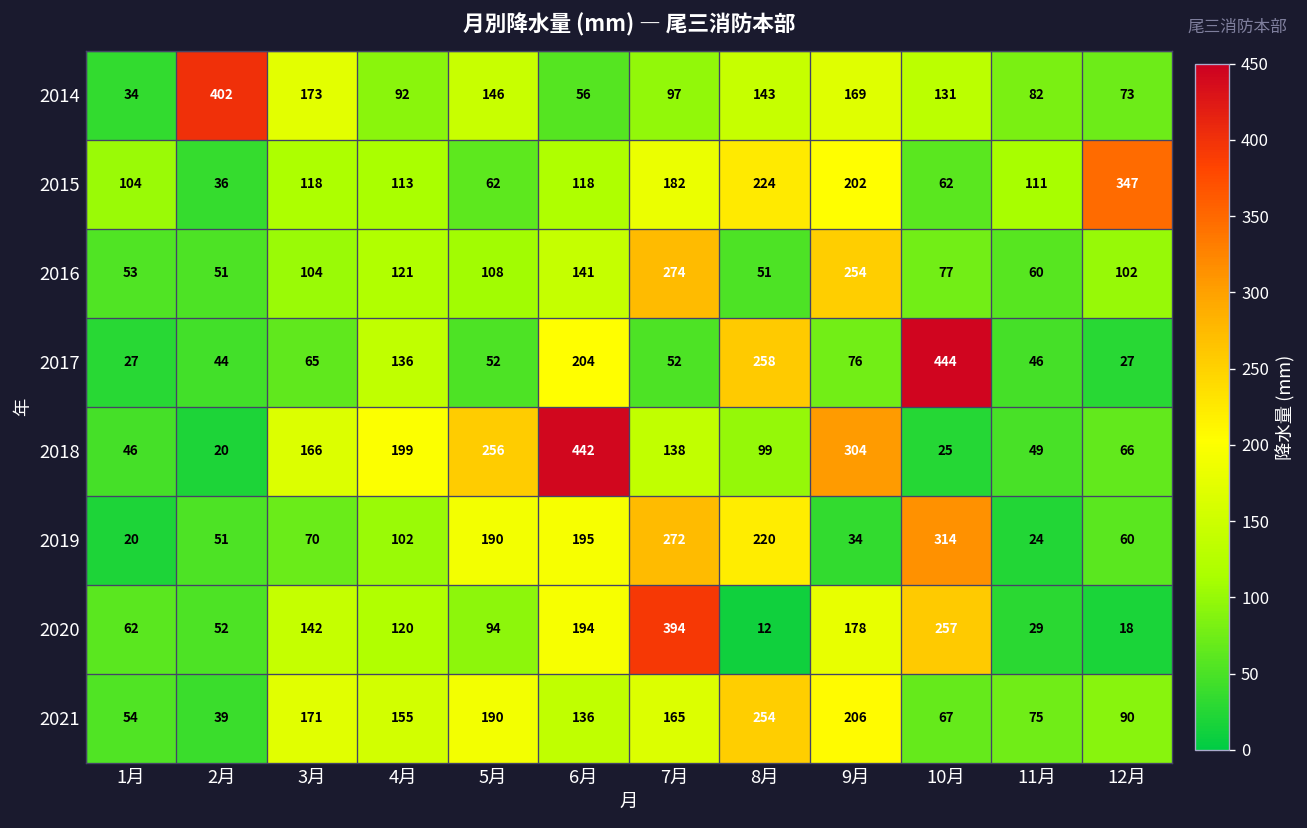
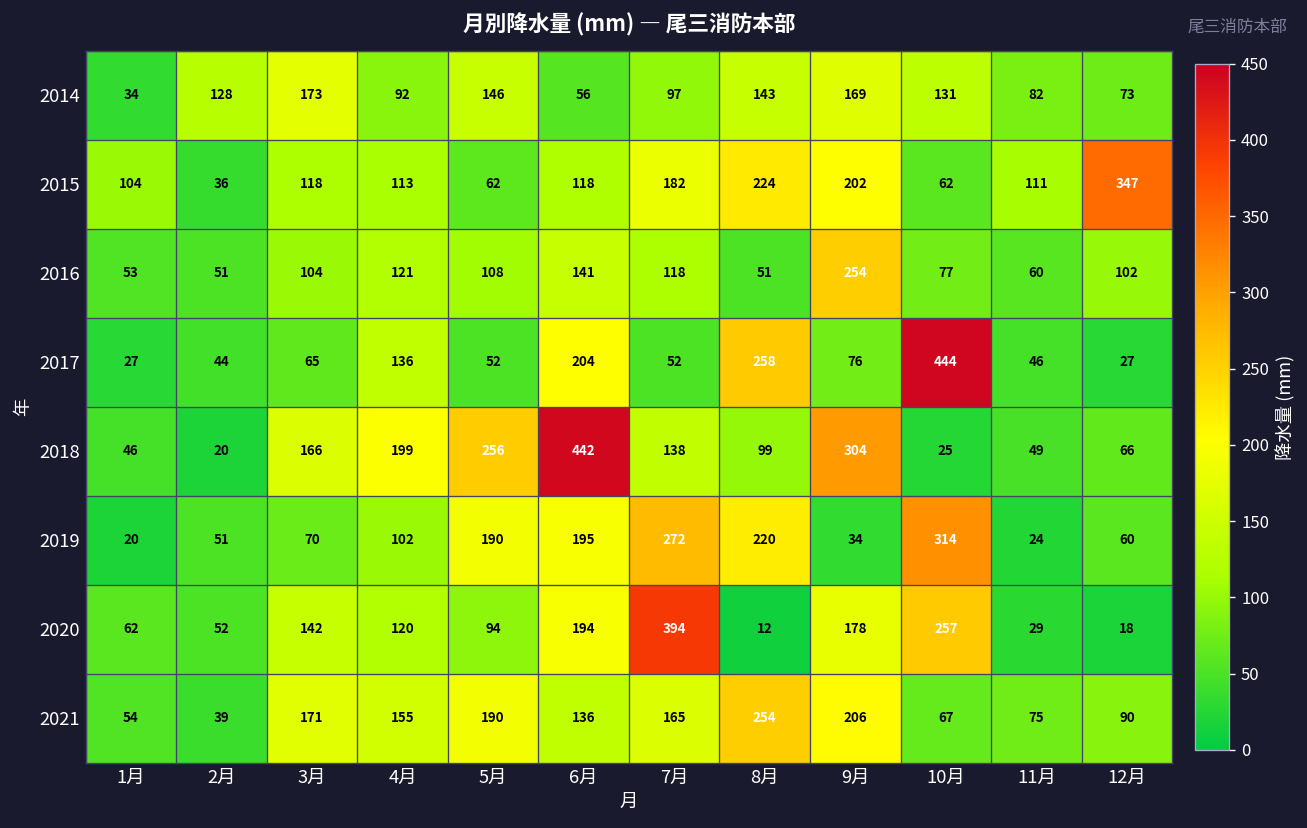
  {
    "2014": {
      "1月": 34,
-     "2月": 402,
+     "2月": 128,
      "3月": 173,
      "4月": 92,
      "5月": 146,
      "6月": 56,
      "7月": 97,
      "8月": 143,
      "9月": 169,
      "10月": 131,
      "11月": 82,
      "12月": 73
    },
    "2015": {
      "1月": 104,
      "2月": 36,
      "3月": 118,
      "4月": 113,
      "5月": 62,
      "6月": 118,
      "7月": 182,
      "8月": 224,
      "9月": 202,
      "10月": 62,
      "11月": 111,
      "12月": 347
    },
    "2016": {
      "1月": 53,
      "2月": 51,
      "3月": 104,
      "4月": 121,
      "5月": 108,
      "6月": 141,
-     "7月": 274,
+     "7月": 118,
      "8月": 51,
      "9月": 254,
      "10月": 77,
      "11月": 60,
      "12月": 102
    },
    "2017": {
      "1月": 27,
      "2月": 44,
      "3月": 65,
      "4月": 136,
      "5月": 52,
      "6月": 204,
      "7月": 52,
      "8月": 258,
      "9月": 76,
      "10月": 444,
      "11月": 46,
      "12月": 27
    },
    "2018": {
      "1月": 46,
      "2月": 20,
      "3月": 166,
      "4月": 199,
      "5月": 256,
      "6月": 442,
      "7月": 138,
      "8月": 99,
      "9月": 304,
      "10月": 25,
      "11月": 49,
      "12月": 66
    },
    "2019": {
      "1月": 20,
      "2月": 51,
      "3月": 70,
      "4月": 102,
      "5月": 190,
      "6月": 195,
      "7月": 272,
      "8月": 220,
      "9月": 34,
      "10月": 314,
      "11月": 24,
      "12月": 60
    },
    "2020": {
      "1月": 62,
      "2月": 52,
      "3月": 142,
      "4月": 120,
      "5月": 94,
      "6月": 194,
      "7月": 394,
      "8月": 12,
      "9月": 178,
      "10月": 257,
      "11月": 29,
      "12月": 18
    },
    "2021": {
      "1月": 54,
      "2月": 39,
      "3月": 171,
      "4月": 155,
      "5月": 190,
      "6月": 136,
      "7月": 165,
      "8月": 254,
      "9月": 206,
      "10月": 67,
      "11月": 75,
      "12月": 90
    }
  }
